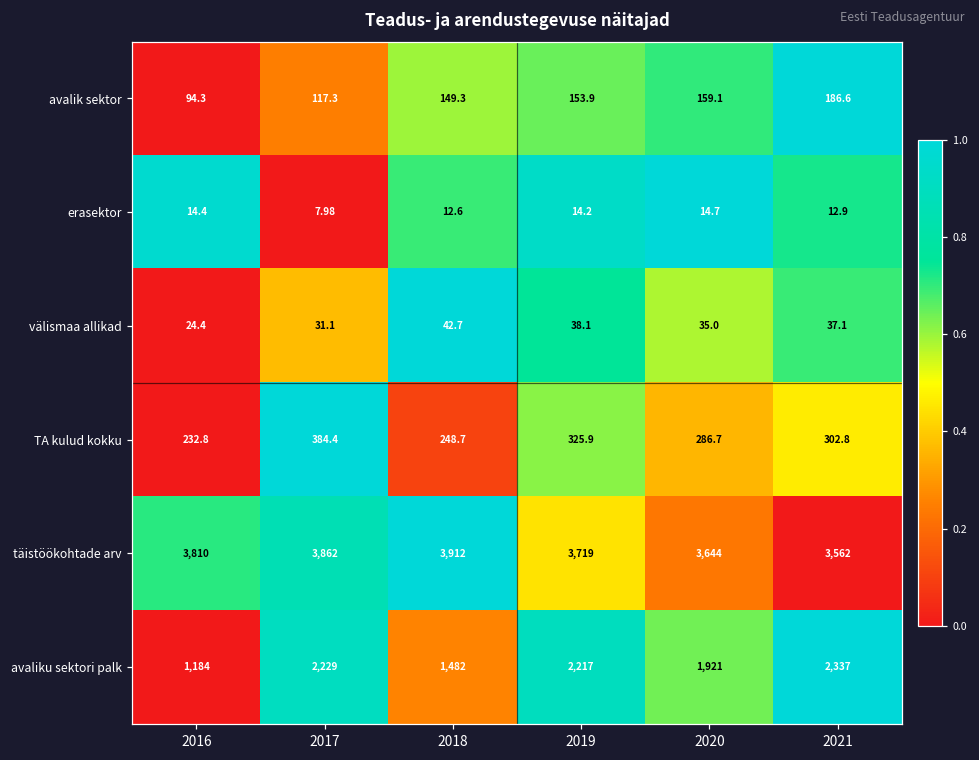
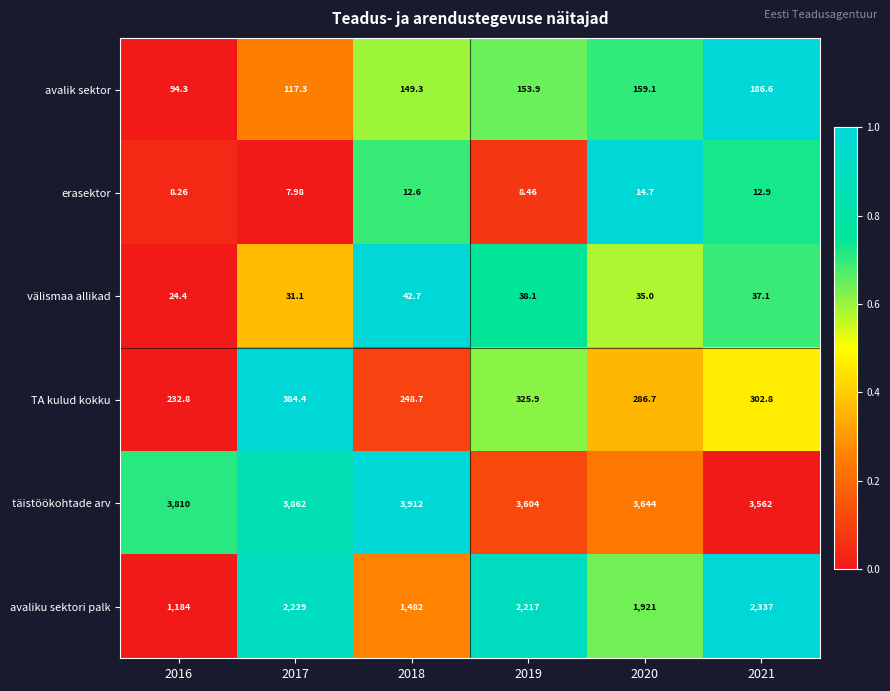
  {
    "avalik sektor": {
      "2016": "94.3",
      "2017": "117.3",
      "2018": "149.3",
      "2019": "153.9",
      "2020": "159.1",
      "2021": "186.6"
    },
    "erasektor": {
-     "2016": "14.4",
+     "2016": "8.26",
      "2017": "7.98",
      "2018": "12.6",
-     "2019": "14.2",
+     "2019": "8.46",
      "2020": "14.7",
      "2021": "12.9"
    },
    "välismaa allikad": {
      "2016": "24.4",
      "2017": "31.1",
      "2018": "42.7",
      "2019": "38.1",
      "2020": "35.0",
      "2021": "37.1"
    },
    "TA kulud kokku": {
      "2016": "232.8",
      "2017": "384.4",
      "2018": "248.7",
      "2019": "325.9",
      "2020": "286.7",
      "2021": "302.8"
    },
    "täistöökohtade arv": {
      "2016": "3,810",
      "2017": "3,862",
      "2018": "3,912",
-     "2019": "3,719",
+     "2019": "3,604",
      "2020": "3,644",
      "2021": "3,562"
    },
    "avaliku sektori palk": {
      "2016": "1,184",
      "2017": "2,229",
      "2018": "1,482",
      "2019": "2,217",
      "2020": "1,921",
      "2021": "2,337"
    }
  }
